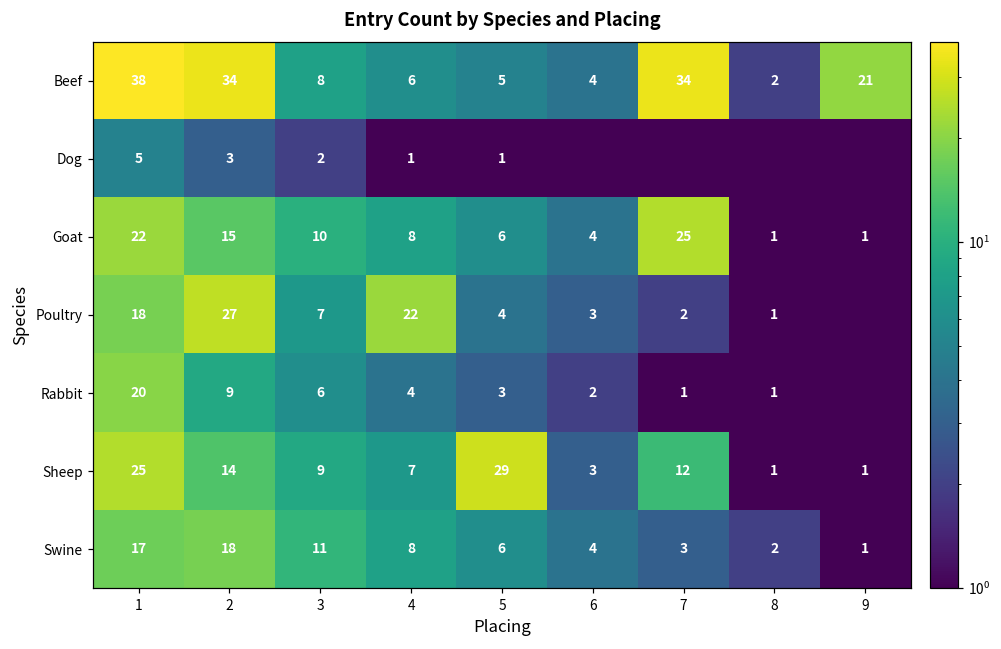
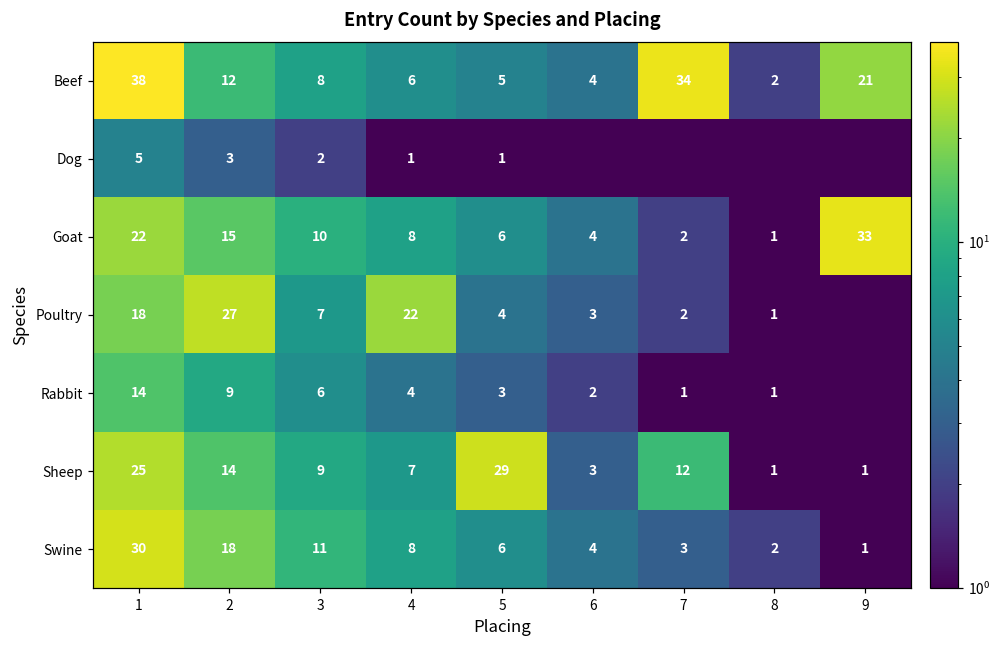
  {
    "Beef": {
      "1": 38,
-     "2": 34,
+     "2": 12,
      "3": 8,
      "4": 6,
      "5": 5,
      "6": 4,
      "7": 34,
      "8": 2,
      "9": 21
    },
    "Dog": {
      "1": 5,
      "2": 3,
      "3": 2,
      "4": 1,
      "5": 1
    },
    "Goat": {
      "1": 22,
      "2": 15,
      "3": 10,
      "4": 8,
      "5": 6,
      "6": 4,
-     "7": 25,
+     "7": 2,
      "8": 1,
-     "9": 1
+     "9": 33
    },
    "Poultry": {
      "1": 18,
      "2": 27,
      "3": 7,
      "4": 22,
      "5": 4,
      "6": 3,
      "7": 2,
      "8": 1
    },
    "Rabbit": {
-     "1": 20,
+     "1": 14,
      "2": 9,
      "3": 6,
      "4": 4,
      "5": 3,
      "6": 2,
      "7": 1,
      "8": 1
    },
    "Sheep": {
      "1": 25,
      "2": 14,
      "3": 9,
      "4": 7,
      "5": 29,
      "6": 3,
      "7": 12,
      "8": 1,
      "9": 1
    },
    "Swine": {
-     "1": 17,
+     "1": 30,
      "2": 18,
      "3": 11,
      "4": 8,
      "5": 6,
      "6": 4,
      "7": 3,
      "8": 2,
      "9": 1
    }
  }
